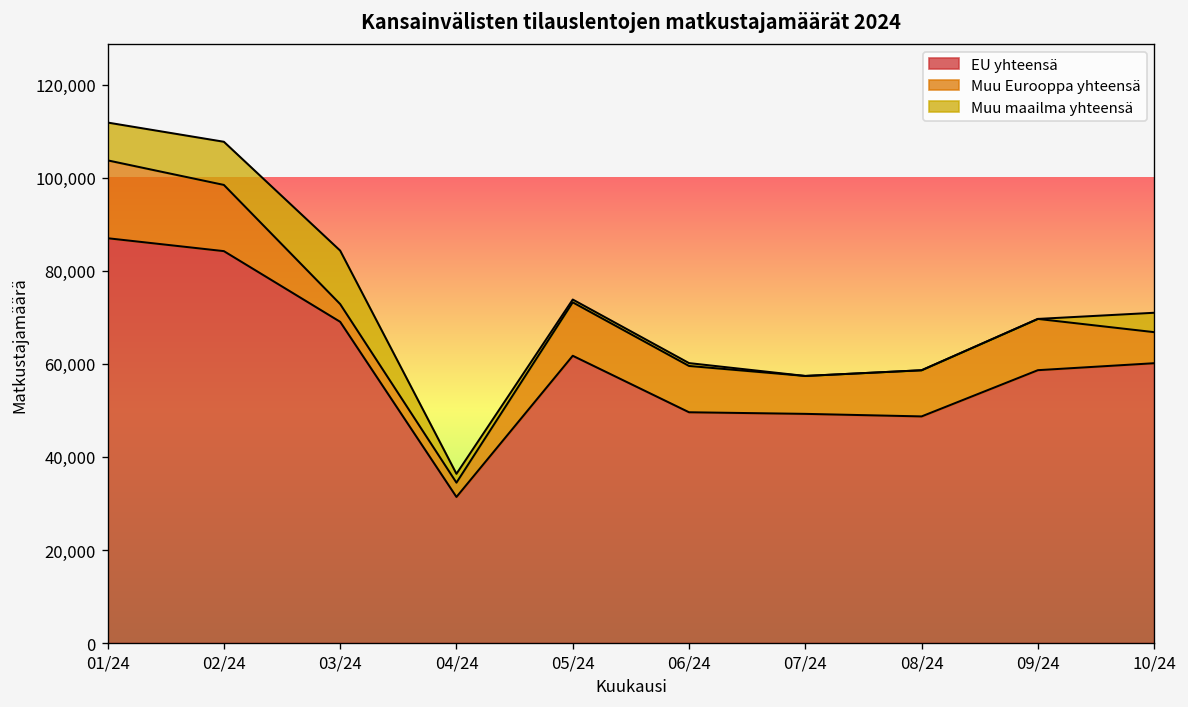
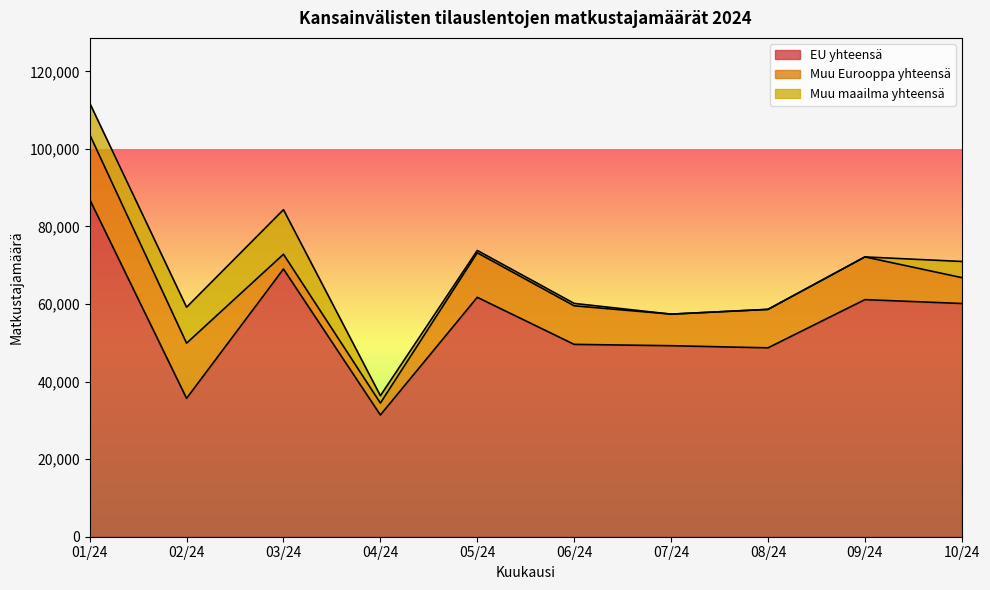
  {
    "EU yhteensä": {
      "01/24": "87,000",
-     "02/24": "84,000",
+     "02/24": "36,000",
      "03/24": "69,000",
      "04/24": "31,000",
      "05/24": "62,000",
      "06/24": "50,000",
      "07/24": "49,000",
      "08/24": "49,000",
-     "09/24": "59,000",
+     "09/24": "61,000",
      "10/24": "60,000"
    }
  }
